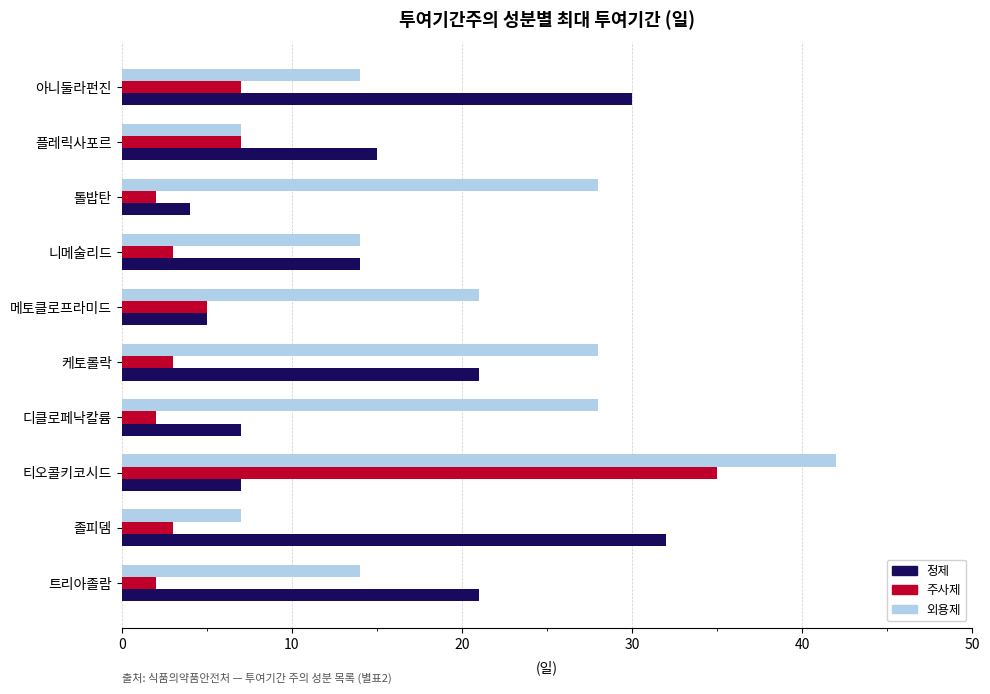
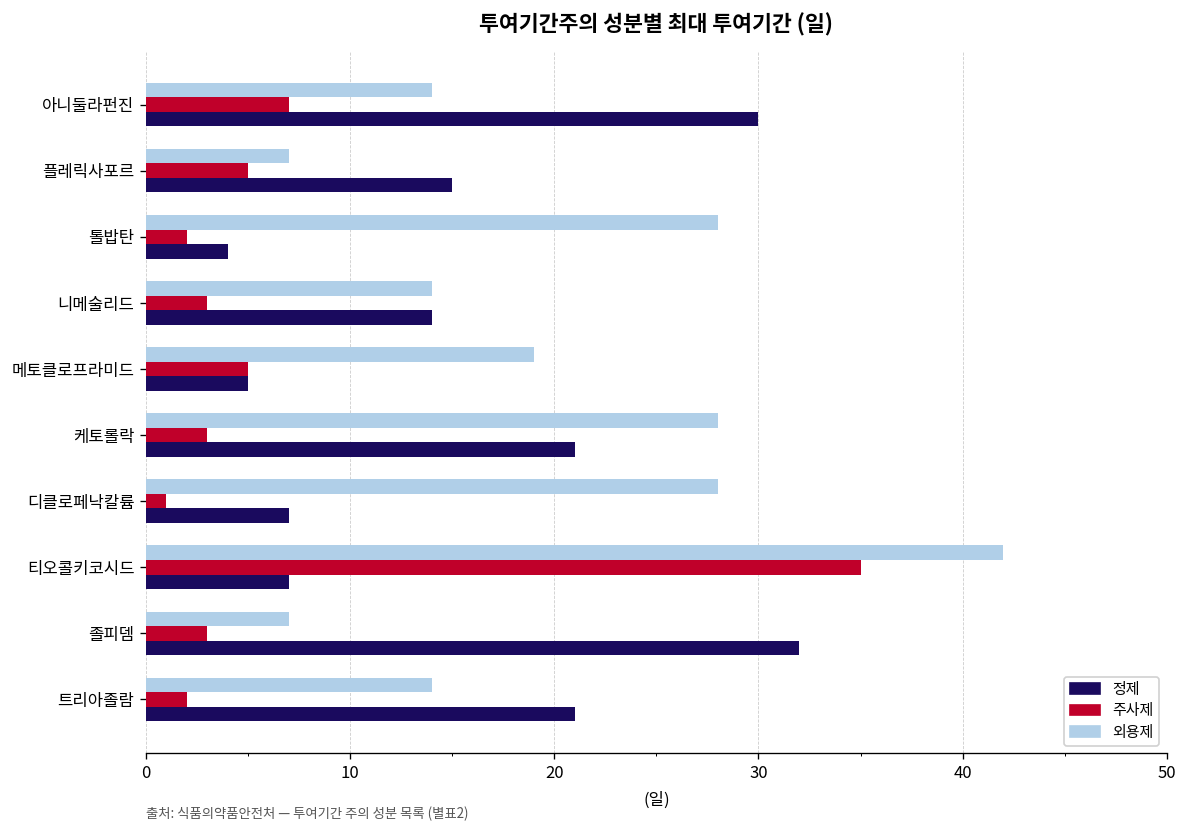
  {
    "정제": {
      "아니둘라펀진": 30,
      "플레릭사포르": 15,
      "톨밥탄": 4,
      "니메술리드": 14,
      "메토클로프라미드": 5,
      "케토롤락": 21,
      "디클로페낙칼륨": 7,
      "티오콜키코시드": 7,
      "졸피뎀": 32,
      "트리아졸람": 21
    },
    "주사제": {
      "아니둘라펀진": 7,
-     "플레릭사포르": 7,
+     "플레릭사포르": 5,
      "톨밥탄": 2,
      "니메술리드": 3,
      "메토클로프라미드": 5,
      "케토롤락": 3,
-     "디클로페낙칼륨": 2,
+     "디클로페낙칼륨": 1,
      "티오콜키코시드": 35,
      "졸피뎀": 3,
      "트리아졸람": 2
    },
    "외용제": {
      "아니둘라펀진": 14,
      "플레릭사포르": 7,
      "톨밥탄": 28,
      "니메술리드": 14,
-     "메토클로프라미드": 21,
+     "메토클로프라미드": 19,
      "케토롤락": 28,
      "디클로페낙칼륨": 28,
      "티오콜키코시드": 42,
      "졸피뎀": 7,
      "트리아졸람": 14
    }
  }
